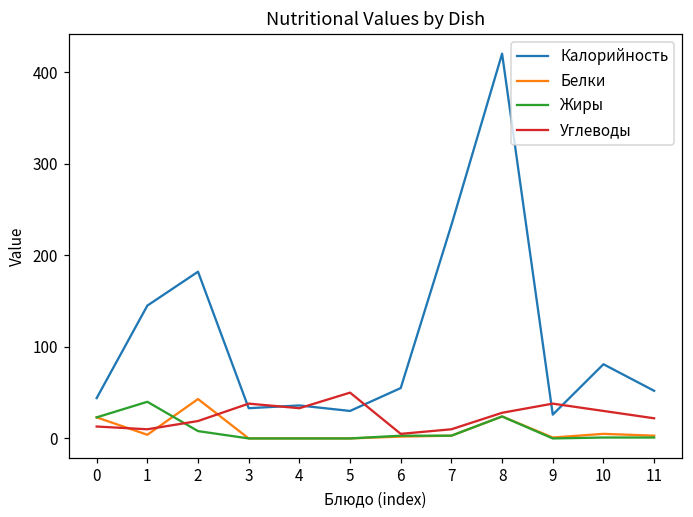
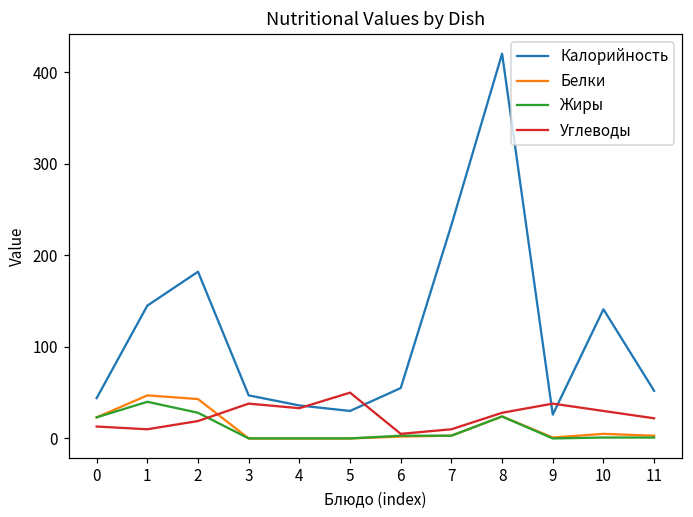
  {
    "Калорийность": {
      "0": 40,
      "1": 150,
      "2": 180,
-     "3": 30,
+     "3": 50,
      "5": 30,
      "6": 60,
      "7": 230,
      "8": 420,
      "9": 30,
-     "10": 80,
+     "10": 140,
      "11": 50
    },
    "Белки": {
-     "1": 0,
+     "1": 50,
      "2": 40,
      "10": 10
    },
    "Жиры": {
      "1": 40,
-     "2": 10,
+     "2": 30,
      "10": 0
    },
    "Углеводы": {
      "0": 10,
      "1": 10,
      "2": 20,
      "3": 40,
      "5": 50,
      "7": 10,
      "8": 30,
      "9": 40,
      "10": 30,
      "11": 20
    }
  }
